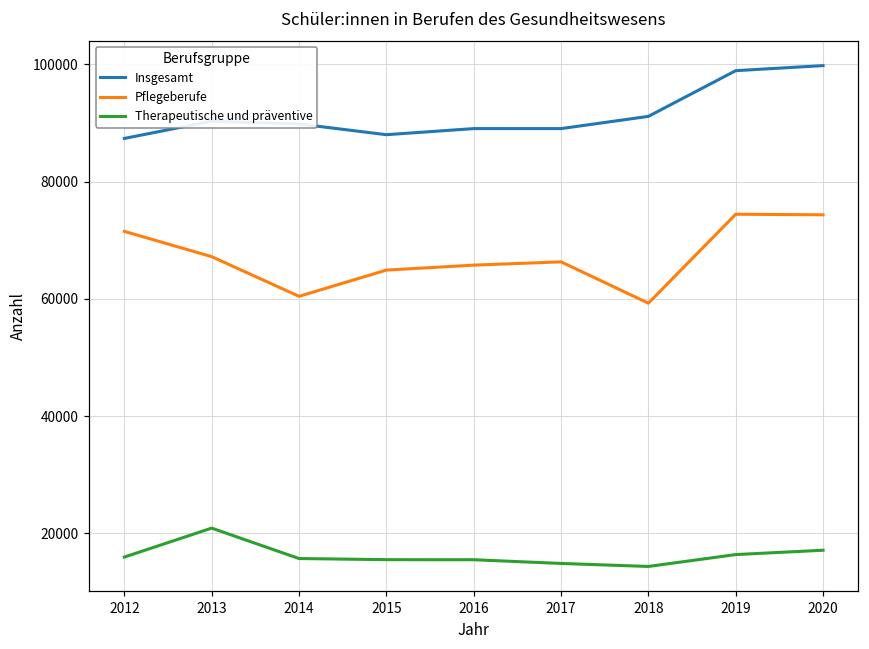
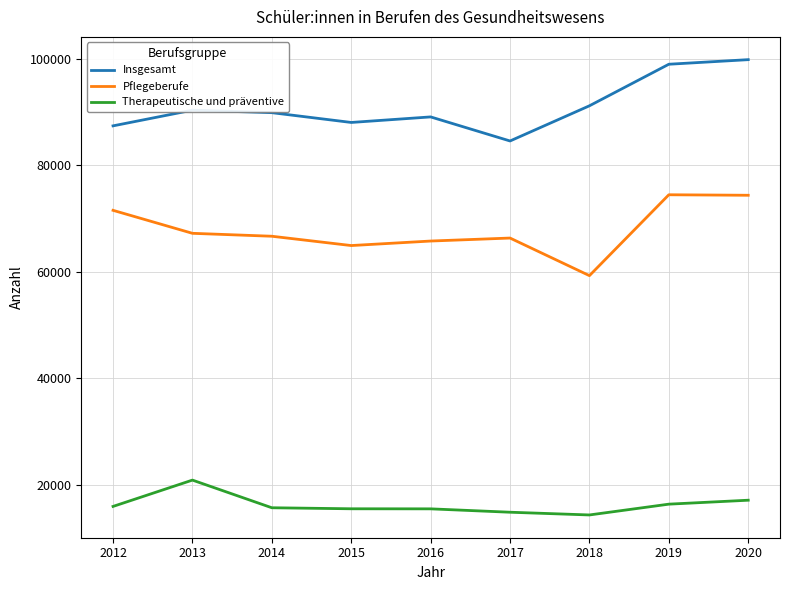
  {
    "Insgesamt": {
      "2012": 87000,
      "2014": 90000,
      "2015": 88000,
      "2016": 89000,
-     "2017": 89000,
+     "2017": 85000,
      "2018": 91000,
      "2019": 99000,
      "2020": 100000
    },
    "Pflegeberufe": {
      "2012": 72000,
      "2013": 67000,
-     "2014": 60000,
+     "2014": 67000,
      "2015": 65000,
      "2016": 66000,
      "2017": 66000,
      "2018": 59000,
      "2019": 74000,
      "2020": 74000
    },
    "Therapeutische und präventive": {
      "2012": 16000,
      "2013": 21000,
      "2014": 16000,
      "2015": 16000,
      "2016": 15000,
      "2017": 15000,
      "2018": 14000,
      "2019": 16000,
      "2020": 17000
    }
  }
